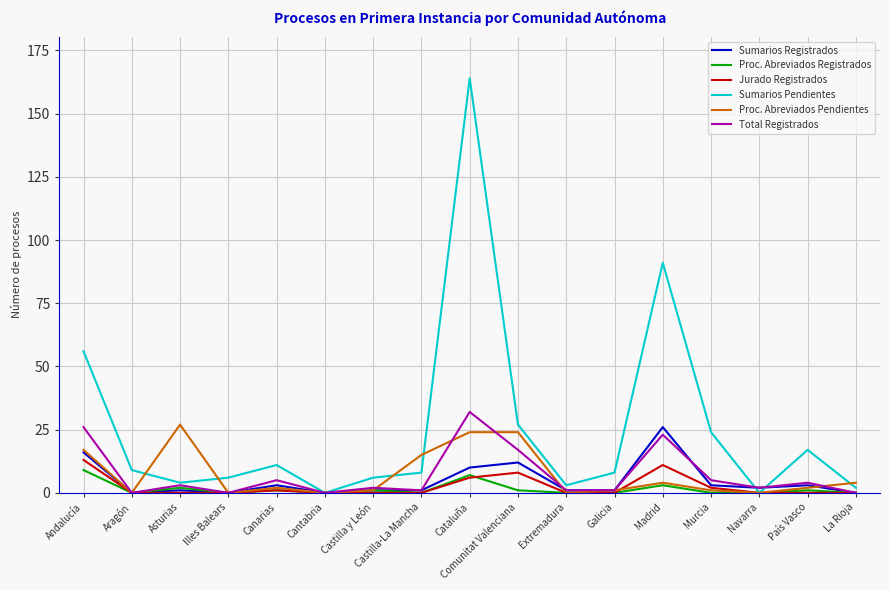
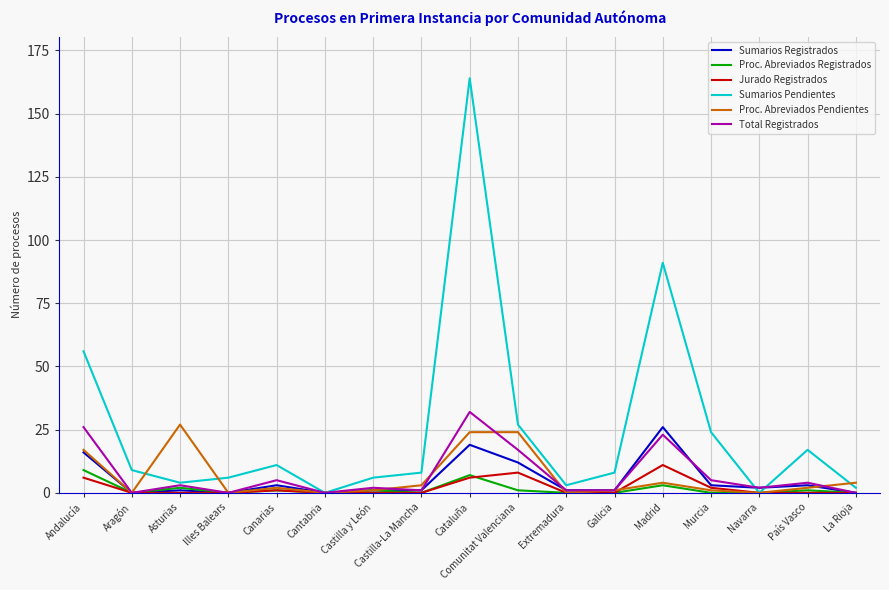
  {
    "Sumarios Registrados": {
-     "Cataluña": 10,
+     "Cataluña": 19,
      "Comunitat Valenciana": 12,
      "Madrid": 26
    },
    "Proc. Abreviados Registrados": {
      "Andalucía": 9,
      "Cataluña": 7,
      "Comunitat Valenciana": 1,
      "Madrid": 3
    },
    "Jurado Registrados": {
-     "Andalucía": 13,
+     "Andalucía": 6,
      "Cataluña": 6,
      "Comunitat Valenciana": 8,
      "Madrid": 11
    },
    "Sumarios Pendientes": {
      "Andalucía": 56,
      "Aragón": 9,
      "Asturias": 4,
      "Illes Balears": 6,
      "Canarias": 11,
      "Castilla y León": 6,
      "Castilla-La Mancha": 8,
      "Cataluña": 164,
      "Comunitat Valenciana": 27,
      "Extremadura": 3,
      "Galicia": 8,
      "Madrid": 91,
      "Murcia": 24,
      "País Vasco": 17,
      "La Rioja": 2
    },
    "Proc. Abreviados Pendientes": {
      "Asturias": 27,
-     "Castilla-La Mancha": 15,
+     "Castilla-La Mancha": 3,
      "Cataluña": 24,
      "Comunitat Valenciana": 24,
      "Madrid": 4,
      "La Rioja": 4
    },
    "Total Registrados": {
      "Andalucía": 26,
      "Canarias": 5,
      "Cataluña": 32,
      "Comunitat Valenciana": 17,
      "Madrid": 23,
      "Murcia": 5,
      "País Vasco": 4
    }
  }
